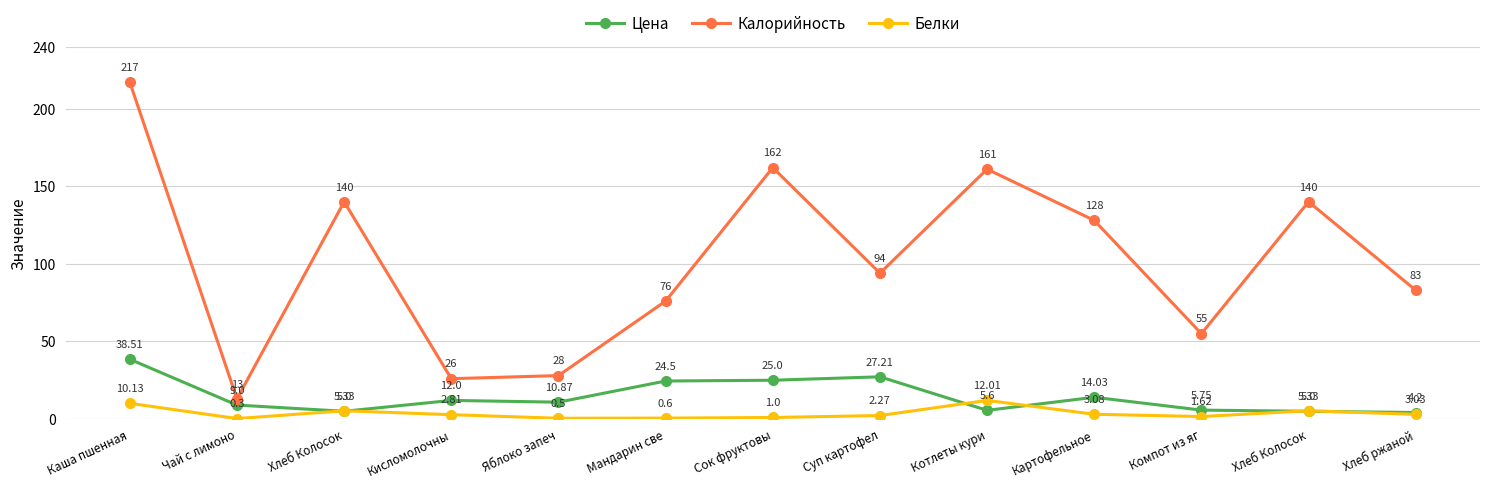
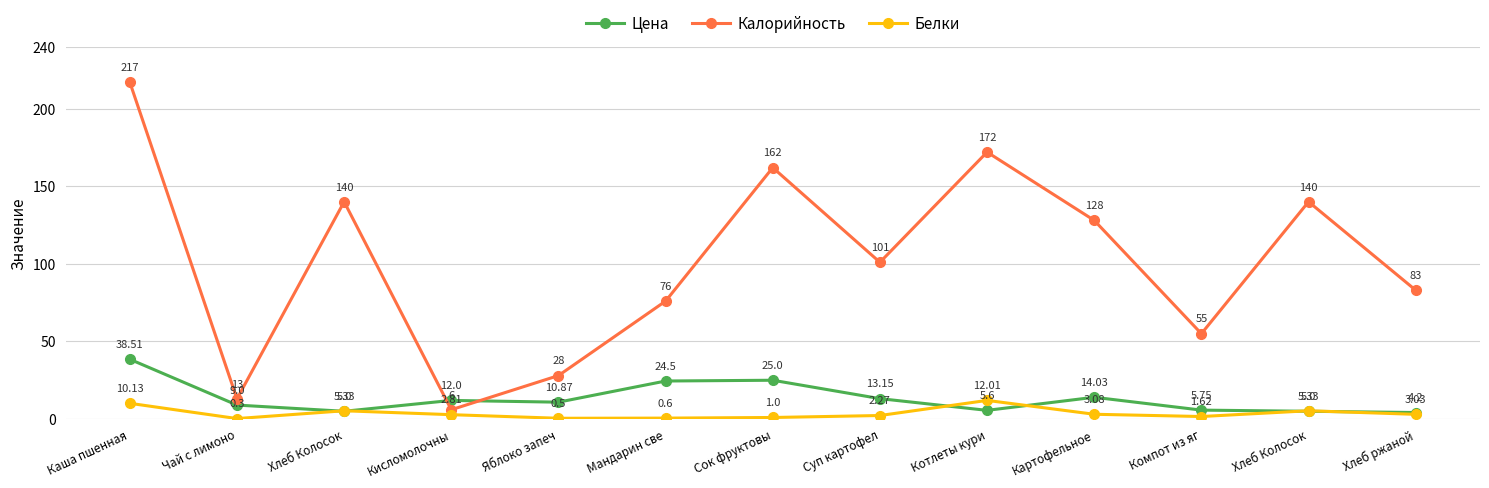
  {
    "Цена": {
      "Каша пшенная": 38.51,
      "Кисломолочны": 12.0,
      "Яблоко запеч": 10.87,
      "Мандарин све": 24.5,
      "Сок фруктовы": 25.0,
-     "Суп картофел": 27.21,
+     "Суп картофел": 13.15,
      "Картофельное": 14.03
    },
    "Калорийность": {
      "Каша пшенная": 217,
-     "Кисломолочны": 26,
+     "Кисломолочны": 6,
      "Яблоко запеч": 28,
      "Мандарин све": 76,
      "Сок фруктовы": 162,
-     "Суп картофел": 94,
-     "Котлеты кури": 161,
+     "Суп картофел": 101,
+     "Котлеты кури": 172,
      "Картофельное": 128,
      "Компот из яг": 55,
      "Хлеб ржаной": 83
    },
    "Белки": {
      "Каша пшенная": 10.13,
      "Мандарин све": 0.6,
      "Сок фруктовы": 1.0,
      "Котлеты кури": 12.01
    }
  }
